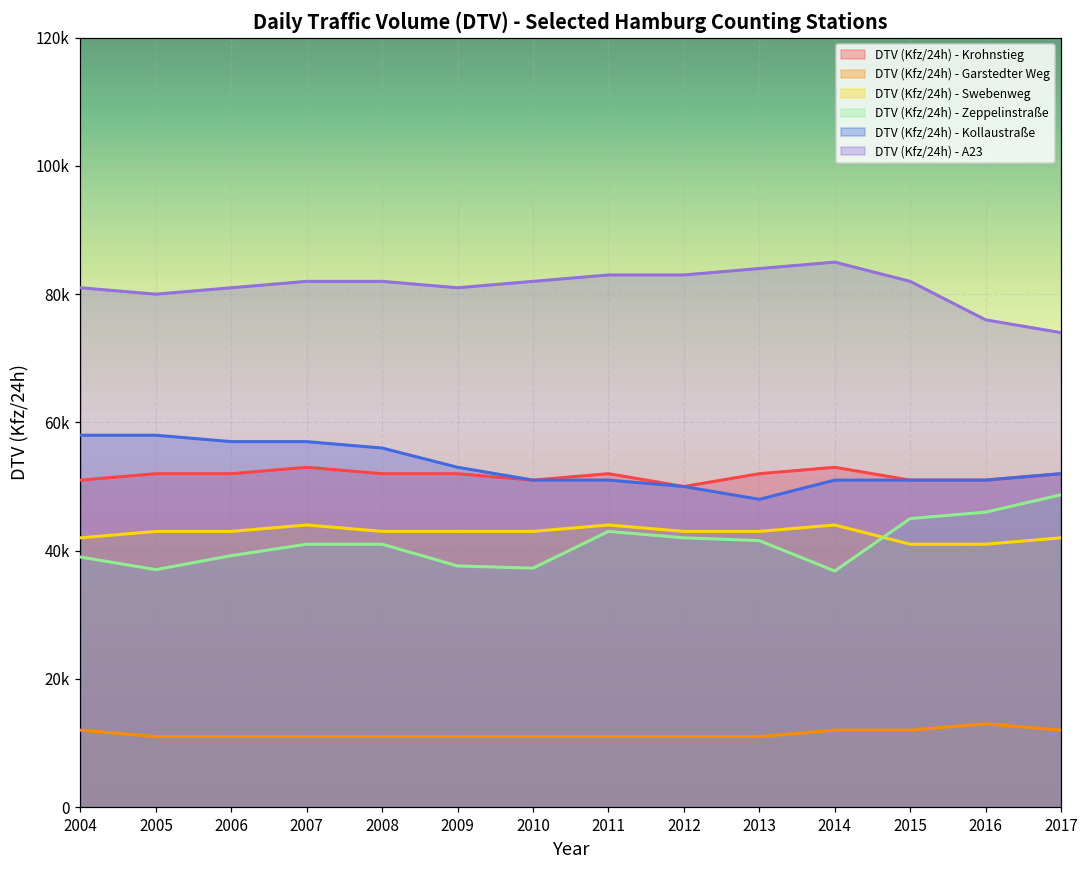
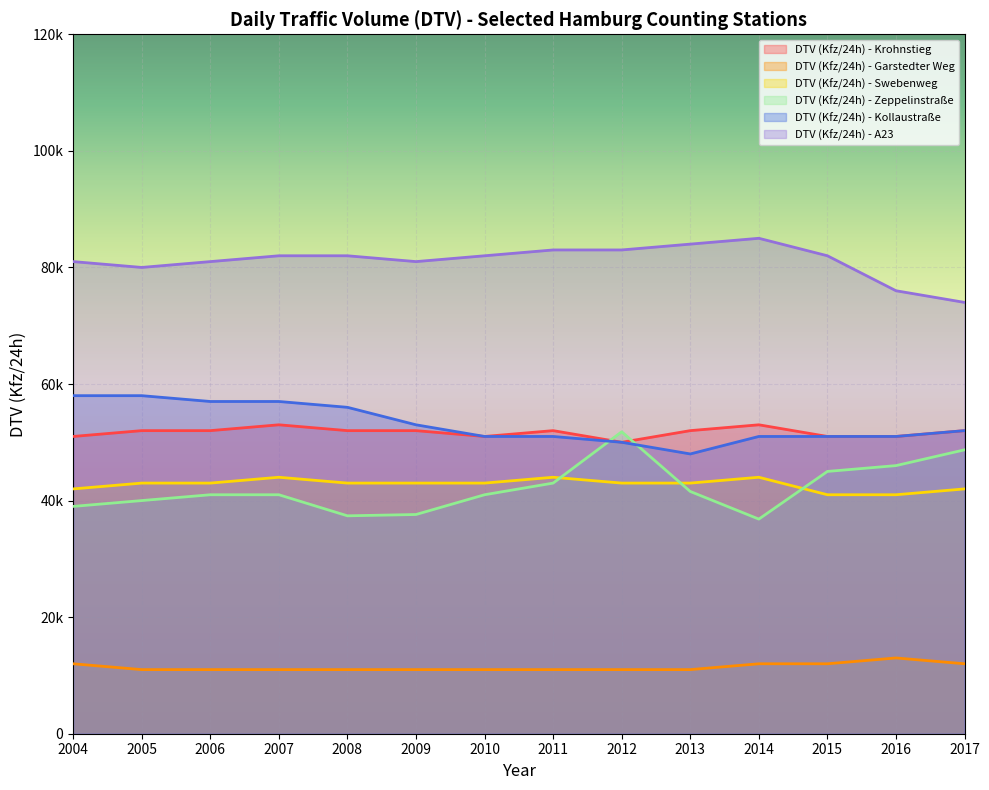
  {
    "DTV (Kfz/24h) - Zeppelinstraße": {
      "2004": 39000,
-     "2005": 37000,
-     "2006": 39000,
+     "2005": 40000,
+     "2006": 41000,
      "2007": 41000,
-     "2008": 41000,
+     "2008": 37000,
      "2009": 38000,
-     "2010": 37000,
+     "2010": 41000,
      "2011": 43000,
-     "2012": 42000,
+     "2012": 52000,
      "2013": 42000,
      "2014": 37000,
      "2015": 45000,
      "2016": 46000,
      "2017": 49000
    }
  }
